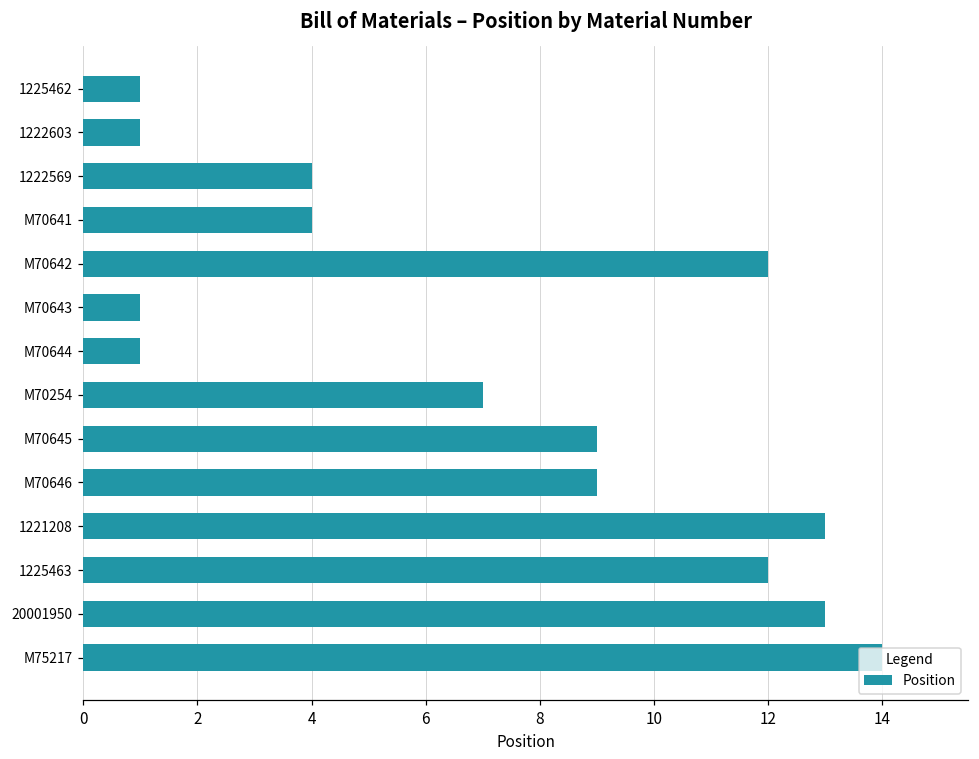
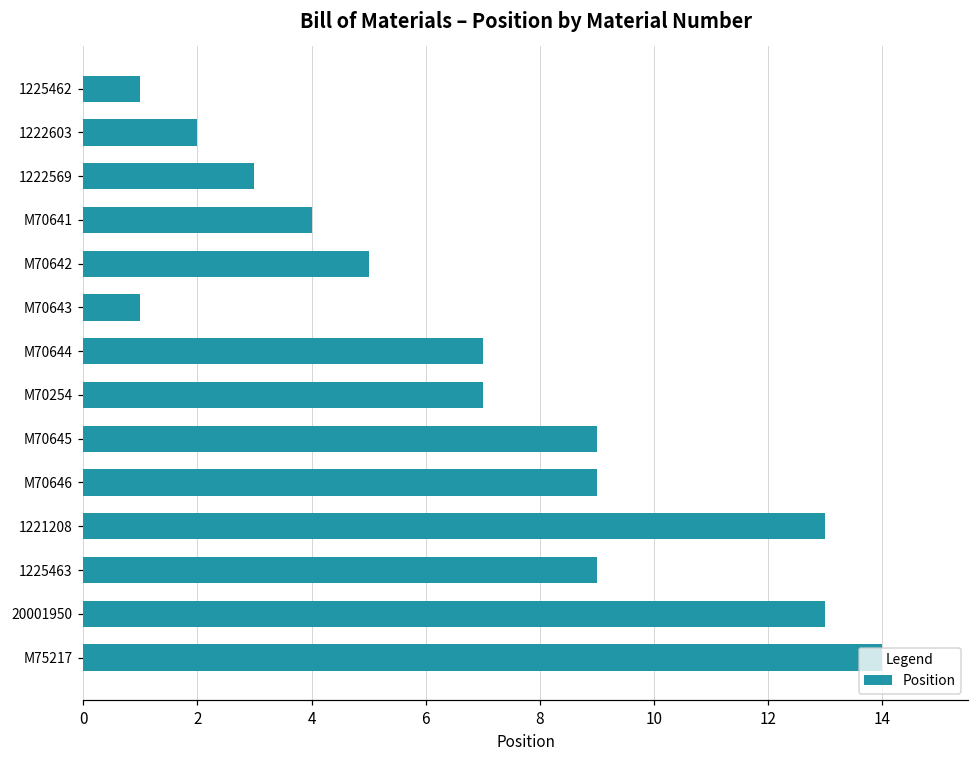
  {
    "1225462": 1,
-   "1222603": 1,
-   "1222569": 4,
+   "1222603": 2,
+   "1222569": 3,
    "M70641": 4,
-   "M70642": 12,
+   "M70642": 5,
    "M70643": 1,
-   "M70644": 1,
+   "M70644": 7,
    "M70254": 7,
    "M70645": 9,
    "M70646": 9,
    "1221208": 13,
-   "1225463": 12,
+   "1225463": 9,
    "20001950": 13
  }
